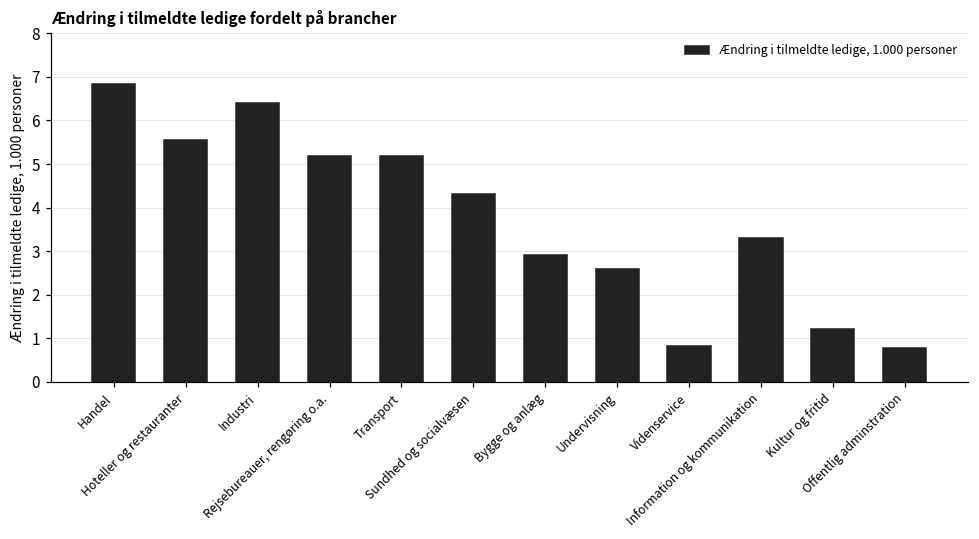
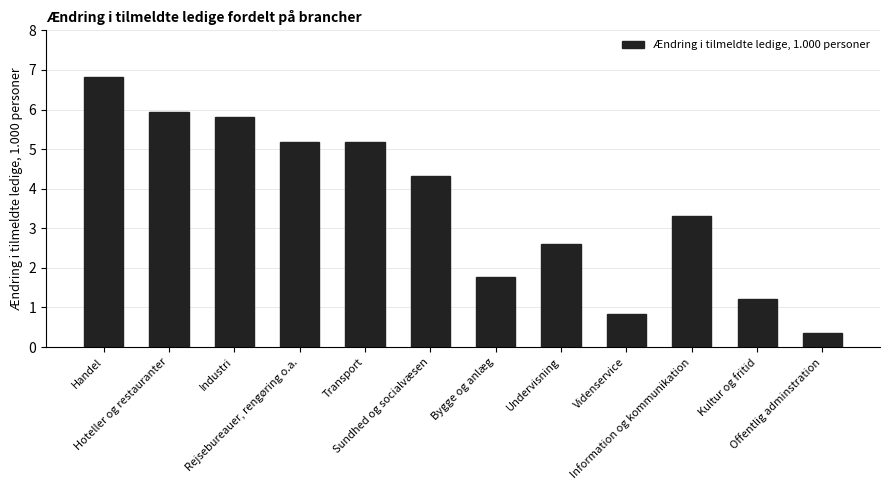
  {
    "Handel": 6.8,
-   "Hoteller og restauranter": 5.5,
-   "Industri": 6.4,
+   "Hoteller og restauranter": 5.9,
+   "Industri": 5.8,
    "Rejsebureauer, rengøring o.a.": 5.2,
    "Transport": 5.2,
    "Sundhed og socialvæsen": 4.3,
-   "Bygge og anlæg": 2.9,
+   "Bygge og anlæg": 1.8,
    "Undervisning": 2.6,
    "Videnservice": 0.8,
    "Information og kommunikation": 3.3,
    "Kultur og fritid": 1.2,
-   "Offentlig adminstration": 0.8
+   "Offentlig adminstration": 0.4
  }
